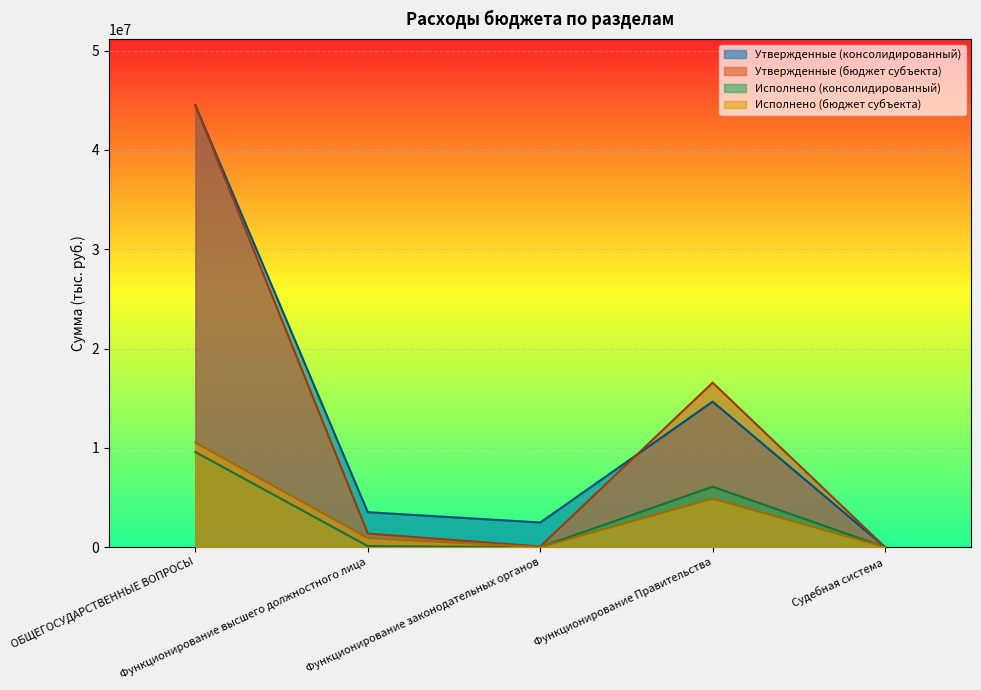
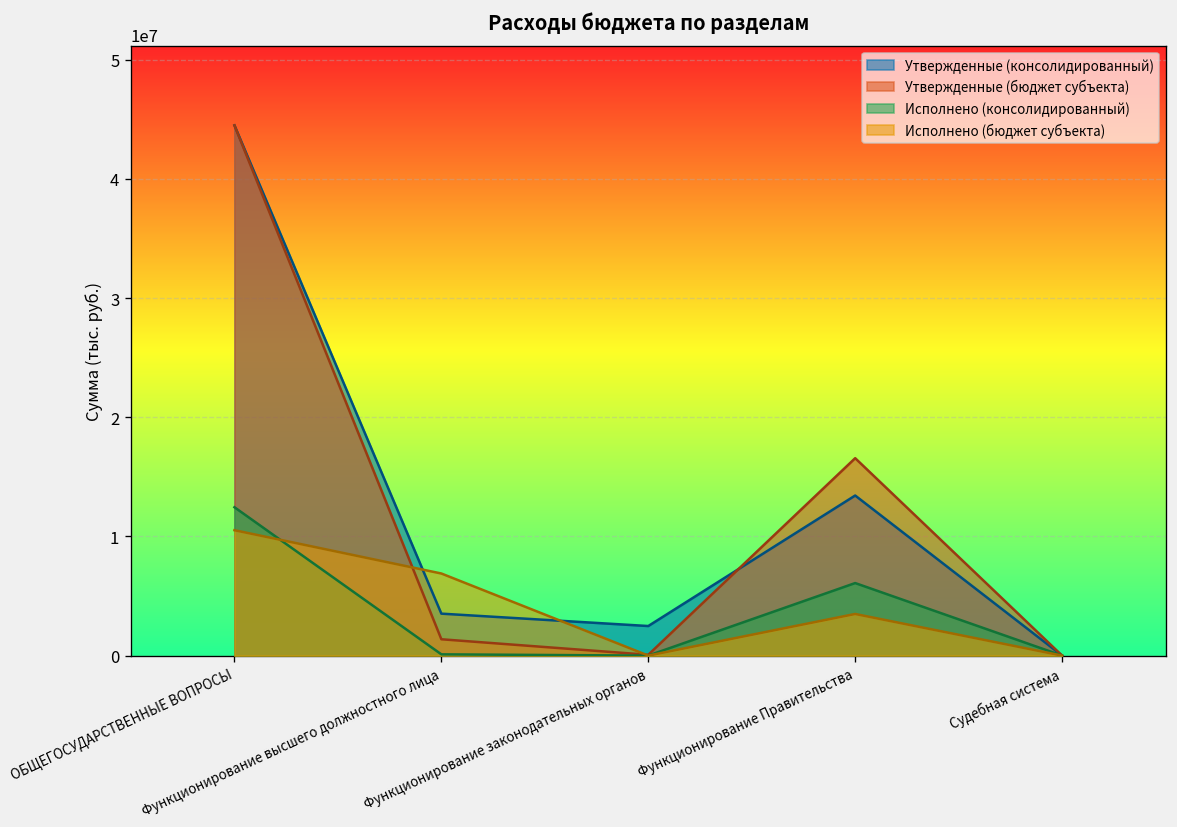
  {
    "Утвержденные (консолидированный)": {
      "Функционирование высшего должностного лица": 4000000,
      "Функционирование законодательных органов": 2000000,
-     "Функционирование Правительства": 15000000
+     "Функционирование Правительства": 13000000
    },
    "Утвержденные (бюджет субъекта)": {
      "Функционирование высшего должностного лица": 1000000,
      "Функционирование Правительства": 17000000
    },
    "Исполнено (консолидированный)": {
-     "ОБЩЕГОСУДАРСТВЕННЫЕ ВОПРОСЫ": 10000000,
+     "ОБЩЕГОСУДАРСТВЕННЫЕ ВОПРОСЫ": 12000000,
      "Функционирование высшего должностного лица": 0,
      "Функционирование Правительства": 6000000
    },
    "Исполнено (бюджет субъекта)": {
      "ОБЩЕГОСУДАРСТВЕННЫЕ ВОПРОСЫ": 11000000,
-     "Функционирование высшего должностного лица": 1000000,
-     "Функционирование Правительства": 5000000
+     "Функционирование высшего должностного лица": 7000000,
+     "Функционирование Правительства": 3000000
    }
  }
